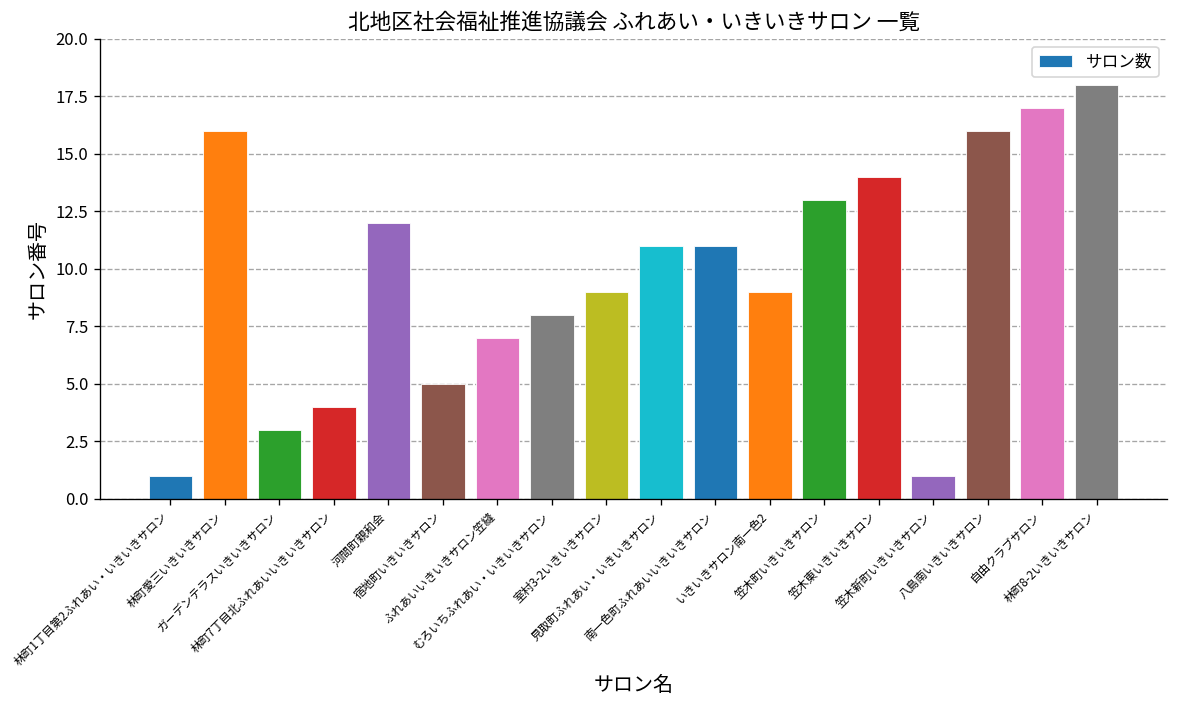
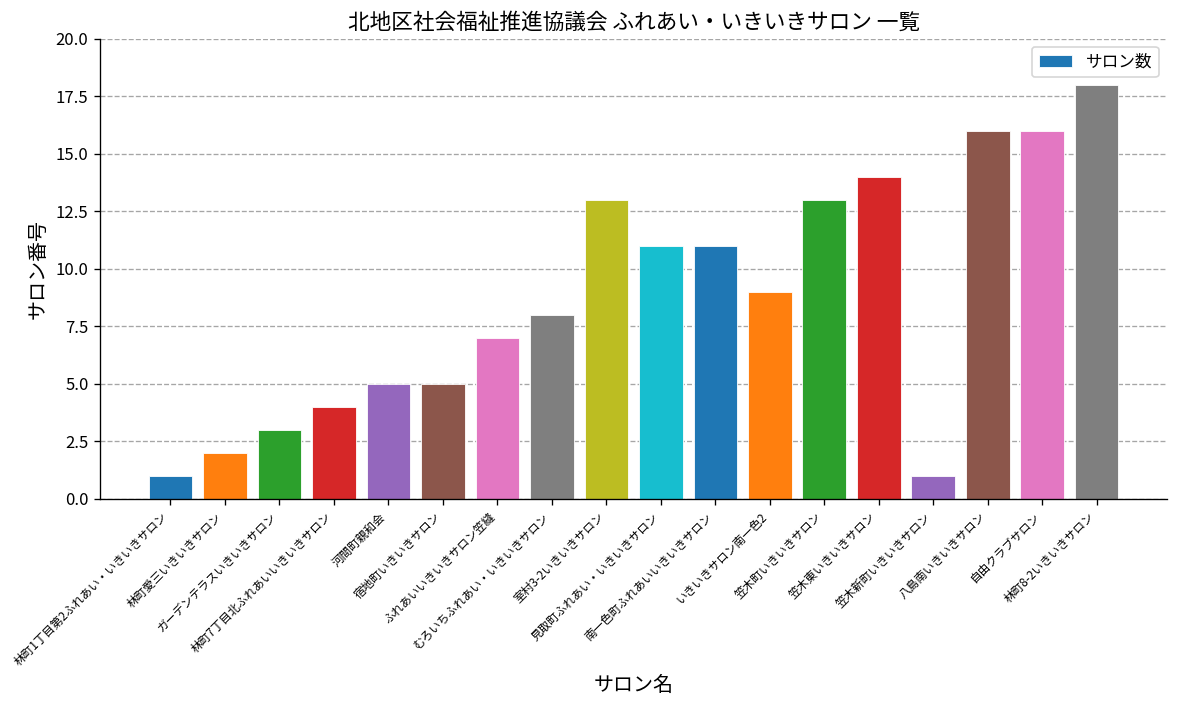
  {
    "林町1丁目第2ふれあい・いきいきサロン": 1,
-   "林町愛三いきいきサロン": 16,
+   "林町愛三いきいきサロン": 2,
    "ガーデンテラスいきいきサロン": 3,
    "林町7丁目北ふれあいいきいきサロン": 4,
-   "河間町親和会": 12,
+   "河間町親和会": 5,
    "宿地町いきいきサロン": 5,
    "ふれあいいきいきサロン笠縫": 7,
    "むろいちふれあい・いきいきサロン": 8,
-   "室村3-2いきいきサロン": 9,
+   "室村3-2いきいきサロン": 13,
    "見取町ふれあい・いきいきサロン": 11,
    "南一色町ふれあいいきいきサロン": 11,
    "いきいきサロン南一色2": 9,
    "笠木町いきいきサロン": 13,
    "笠木東いきいきサロン": 14,
    "笠木新町いきいきサロン": 1,
    "八島南いきいきサロン": 16,
-   "自由クラブサロン": 17,
+   "自由クラブサロン": 16,
    "林町8-2いきいきサロン": 18
  }
